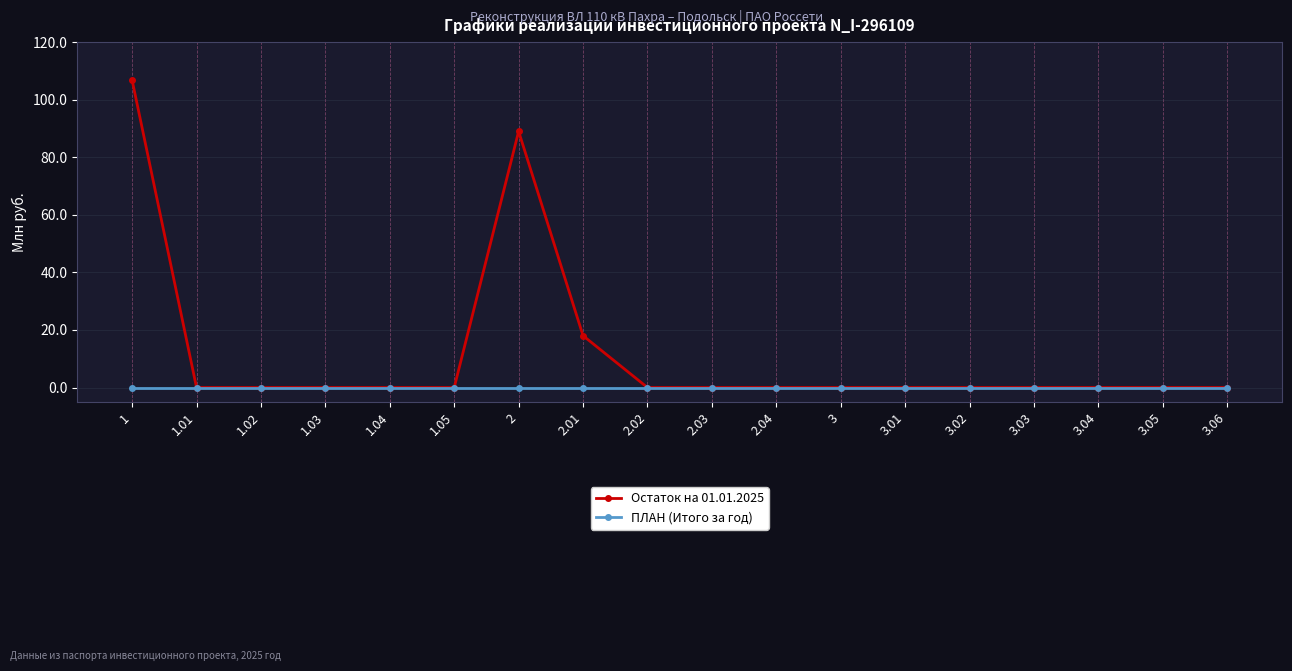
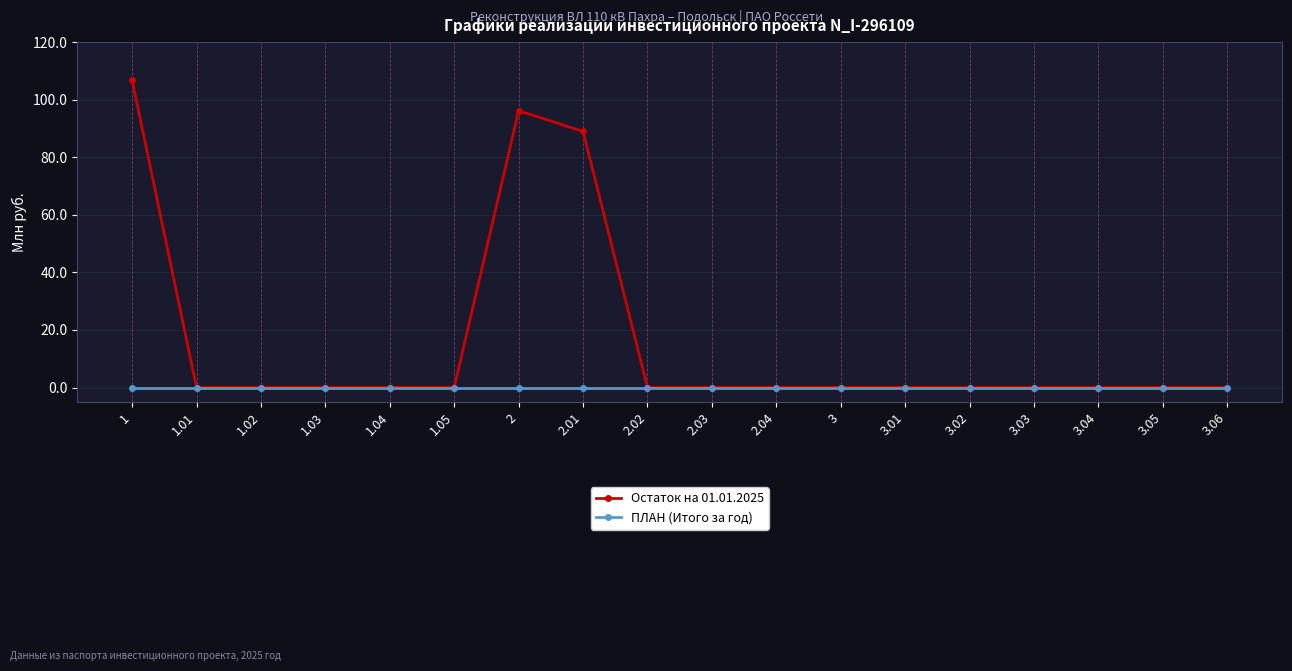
  {
    "Остаток на 01.01.2025": {
      "1": 107,
-     "2": 89,
-     "2.01": 18
+     "2": 96,
+     "2.01": 89
    },
    "ПЛАН (Итого за год)": {
      "1": 0,
      "2": 0,
      "2.01": 0
    }
  }
